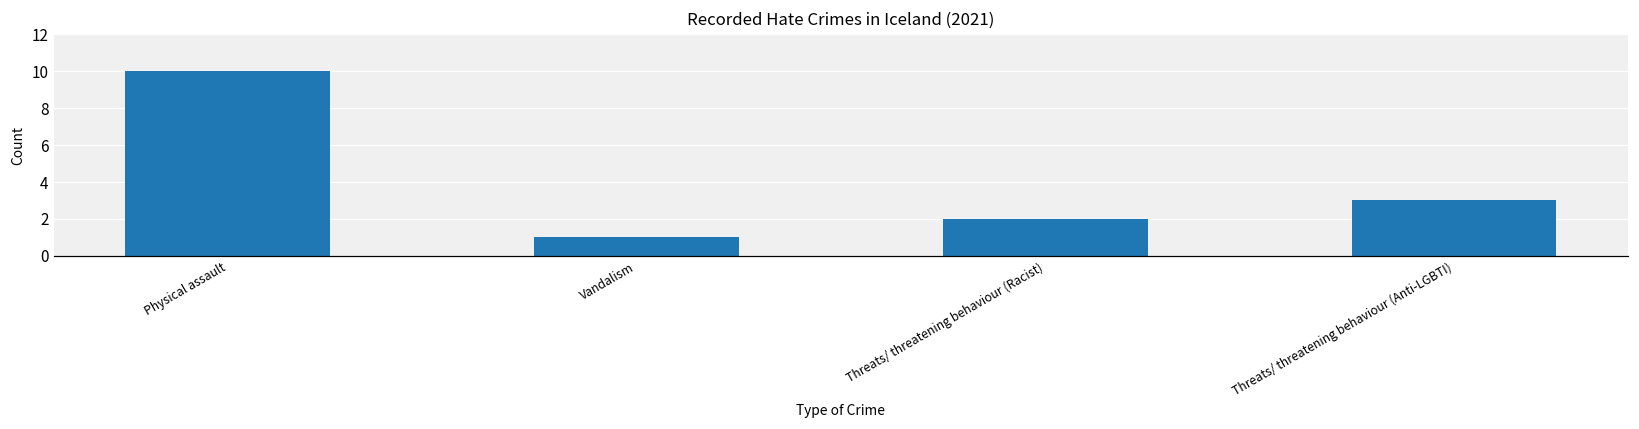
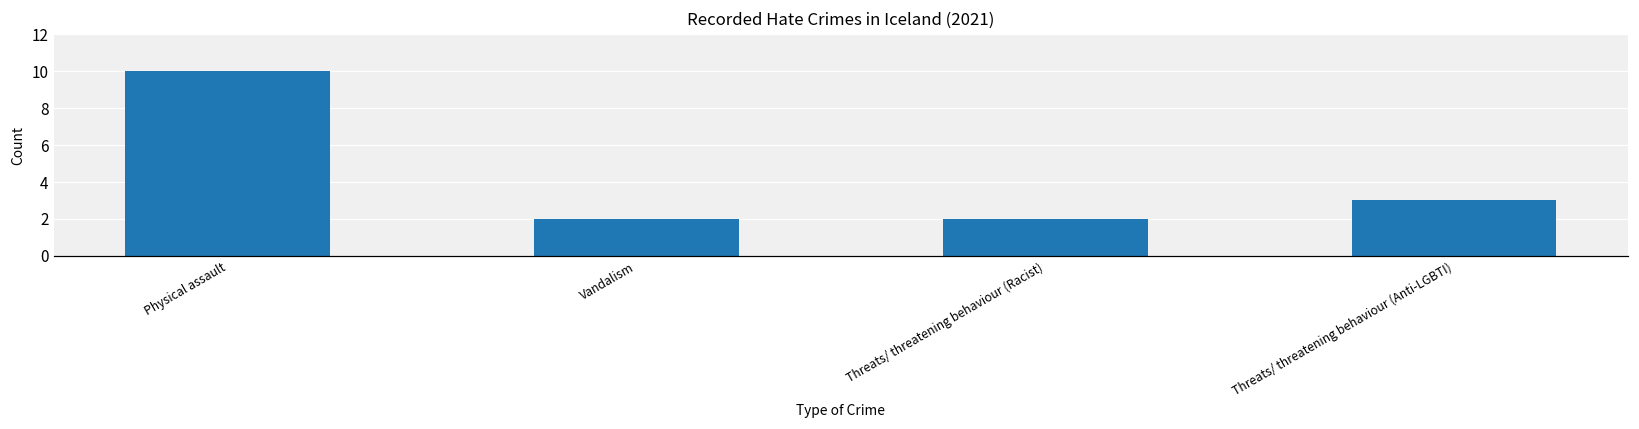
  {
    "Physical assault": 10,
-   "Vandalism": 1,
+   "Vandalism": 2,
    "Threats/ threatening behaviour (Racist)": 2,
    "Threats/ threatening behaviour (Anti-LGBTI)": 3
  }
